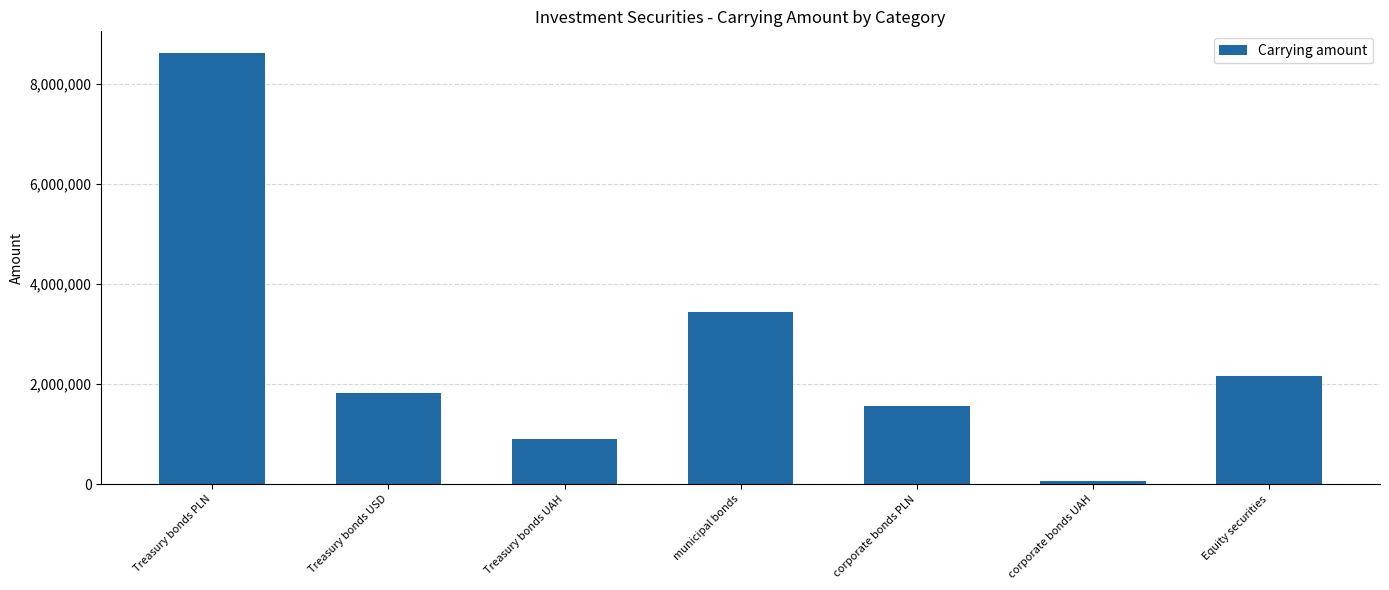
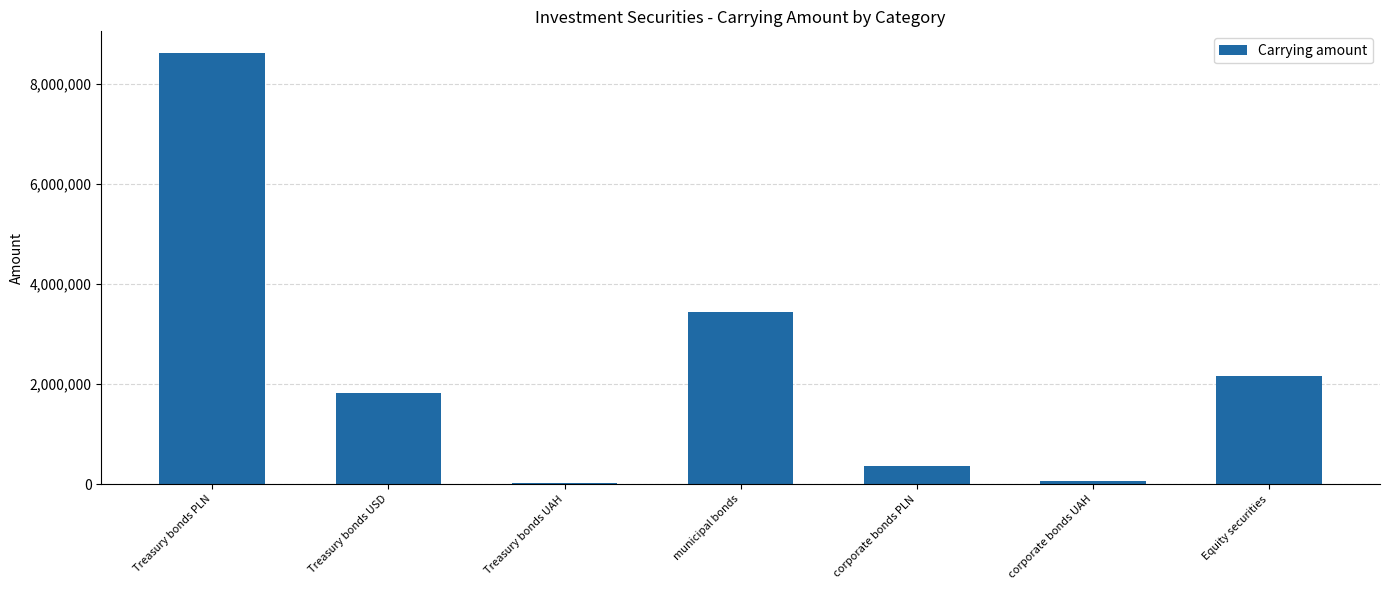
  {
    "Treasury bonds PLN": "8,600,000",
    "Treasury bonds USD": "1,800,000",
-   "Treasury bonds UAH": "900,000",
+   "Treasury bonds UAH": "0",
    "municipal bonds": "3,400,000",
-   "corporate bonds PLN": "1,600,000",
+   "corporate bonds PLN": "400,000",
    "corporate bonds UAH": "100,000",
    "Equity securities": "2,200,000"
  }
